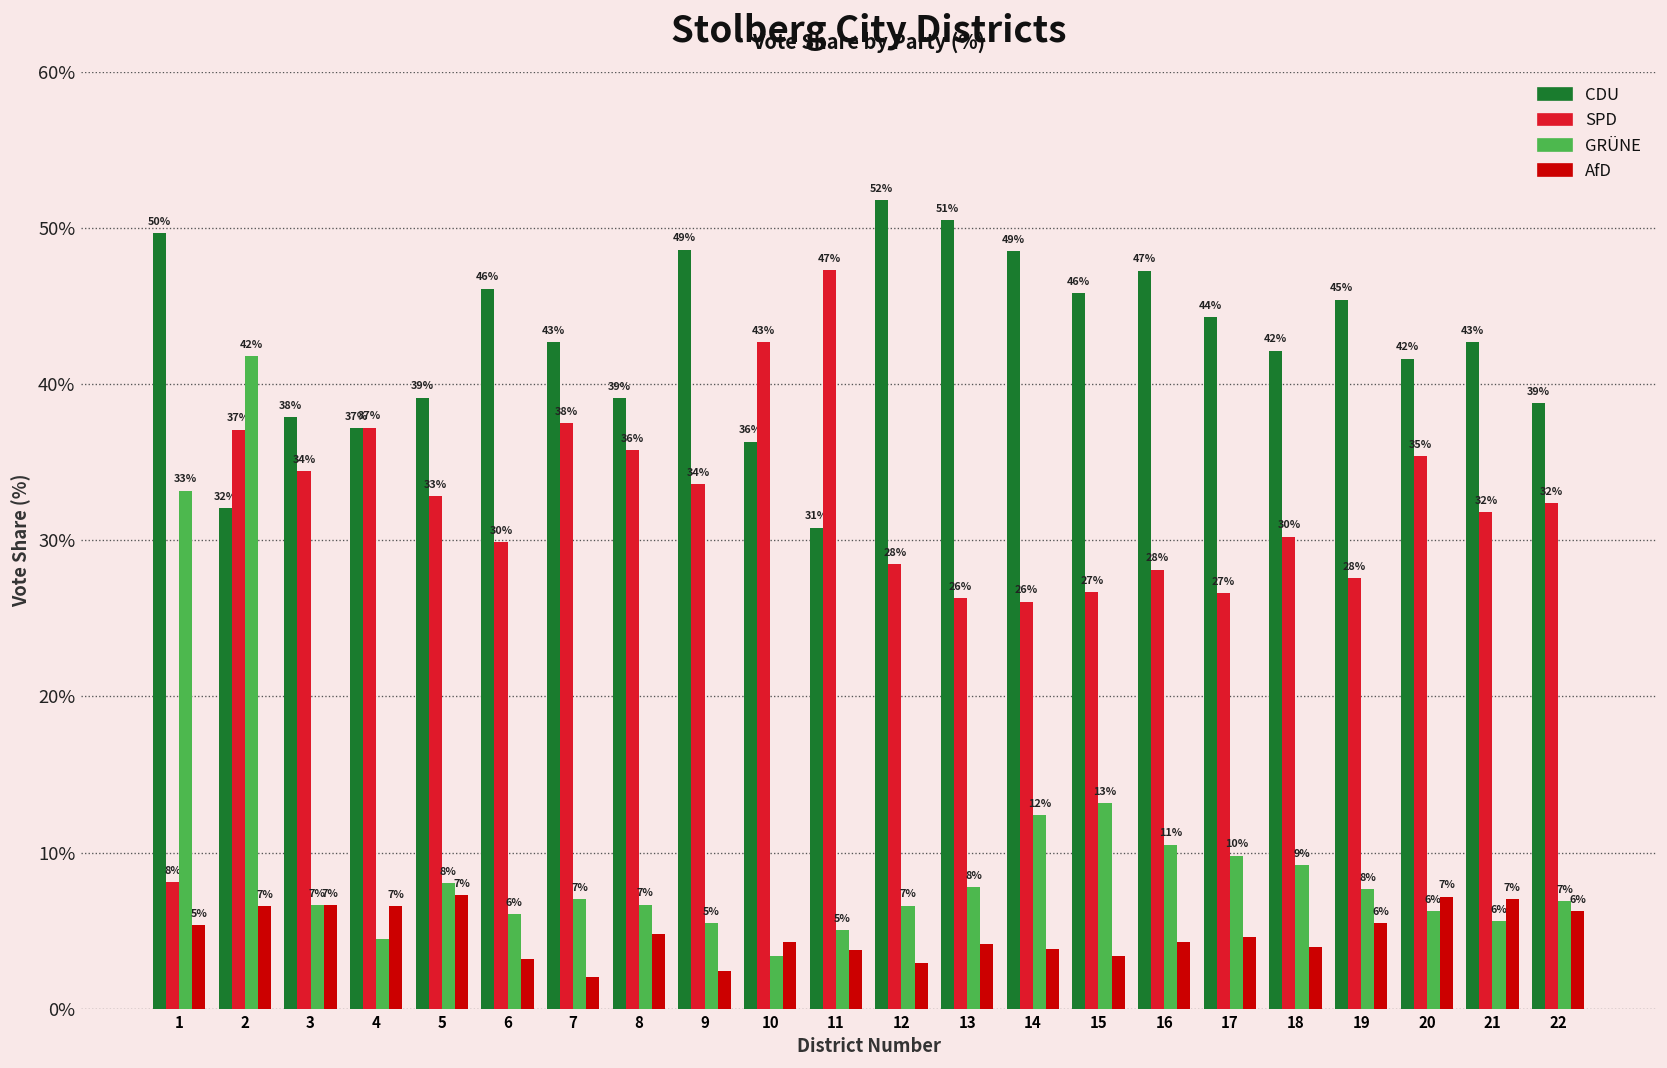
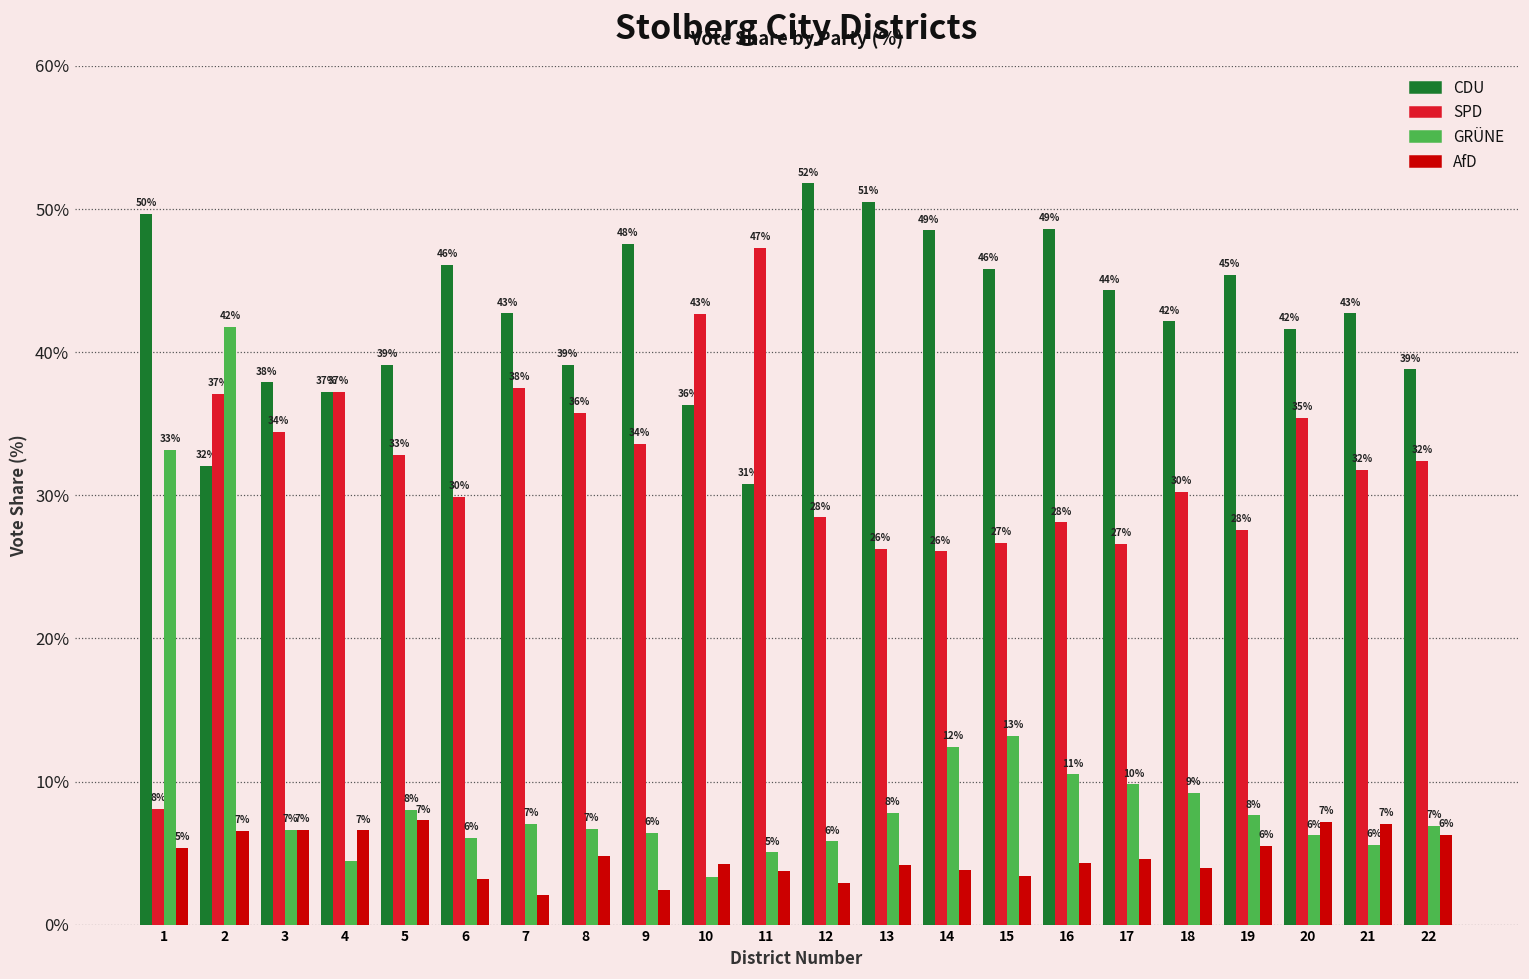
  {
    "CDU": {
      "1": "50%",
      "2": "32%",
      "3": "38%",
      "5": "39%",
      "6": "46%",
      "7": "43%",
      "8": "39%",
-     "9": "49%",
+     "9": "48%",
      "10": "36%",
      "11": "31%",
      "12": "52%",
      "13": "51%",
      "14": "49%",
      "15": "46%",
-     "16": "47%",
+     "16": "49%",
      "17": "44%",
      "18": "42%",
      "19": "45%",
      "20": "42%",
      "21": "43%",
      "22": "39%"
    },
    "GRÜNE": {
      "1": "33%",
      "2": "42%",
      "5": "8%",
      "6": "6%",
      "7": "7%",
      "8": "7%",
-     "9": "5%",
+     "9": "6%",
      "11": "5%",
-     "12": "7%",
+     "12": "6%",
      "13": "8%",
      "14": "12%",
      "15": "13%",
      "16": "11%",
      "17": "10%",
      "18": "9%",
      "19": "8%",
      "20": "6%",
      "21": "6%",
      "22": "7%"
    }
  }
